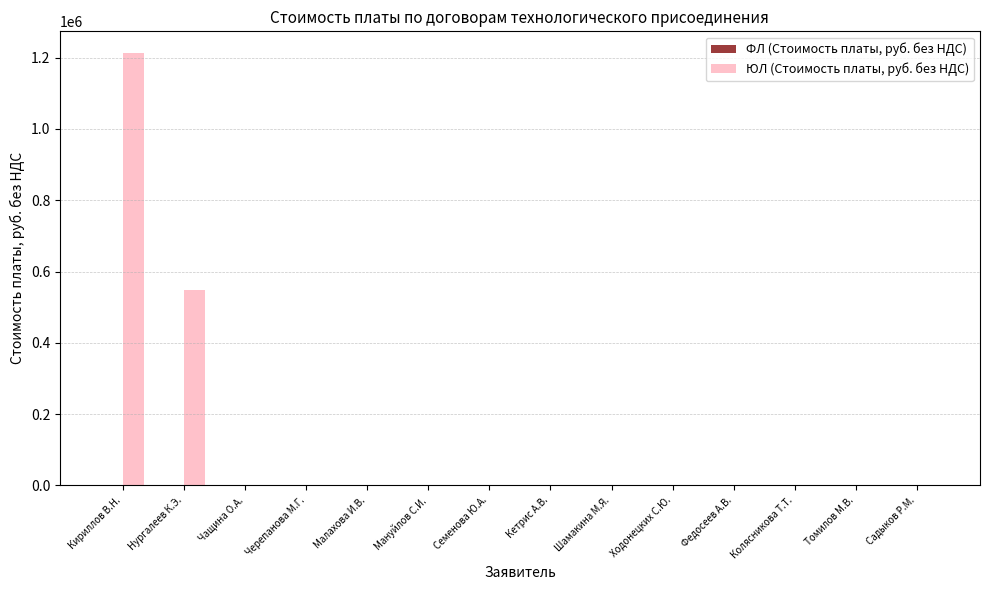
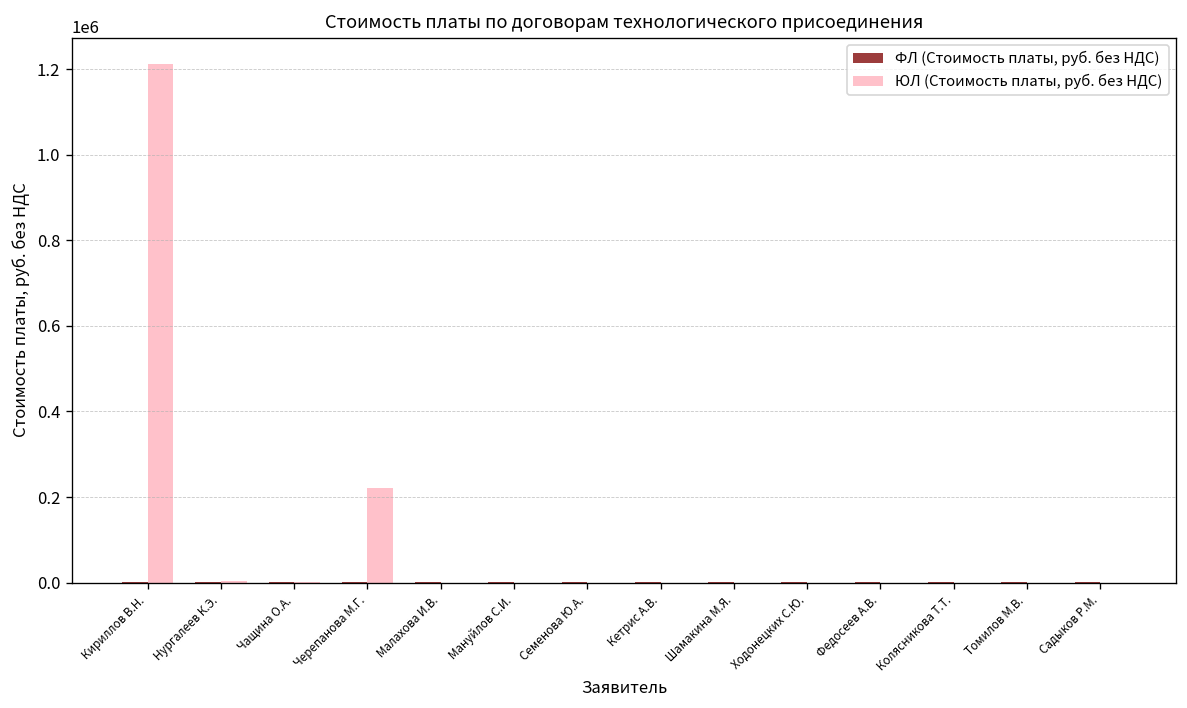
  {
    "ЮЛ (Стоимость платы, руб. без НДС)": {
      "Кириллов В.Н.": 1210000,
-     "Нургалеев К.Э.": 550000,
-     "Черепанова М.Г.": 0,
+     "Нургалеев К.Э.": 0,
+     "Черепанова М.Г.": 220000,
      "Малахова И.В.": 0,
      "Мануйлов С.И.": 0,
      "Семенова Ю.А.": 0,
      "Кетрис А.В.": 0,
      "Шамакина М.Я.": 0,
      "Ходонецких С.Ю.": 0,
      "Федосеев А.В.": 0,
      "Колясникова Т.Т.": 0,
      "Томилов М.В.": 0,
      "Садыков Р.М.": 0
    }
  }
